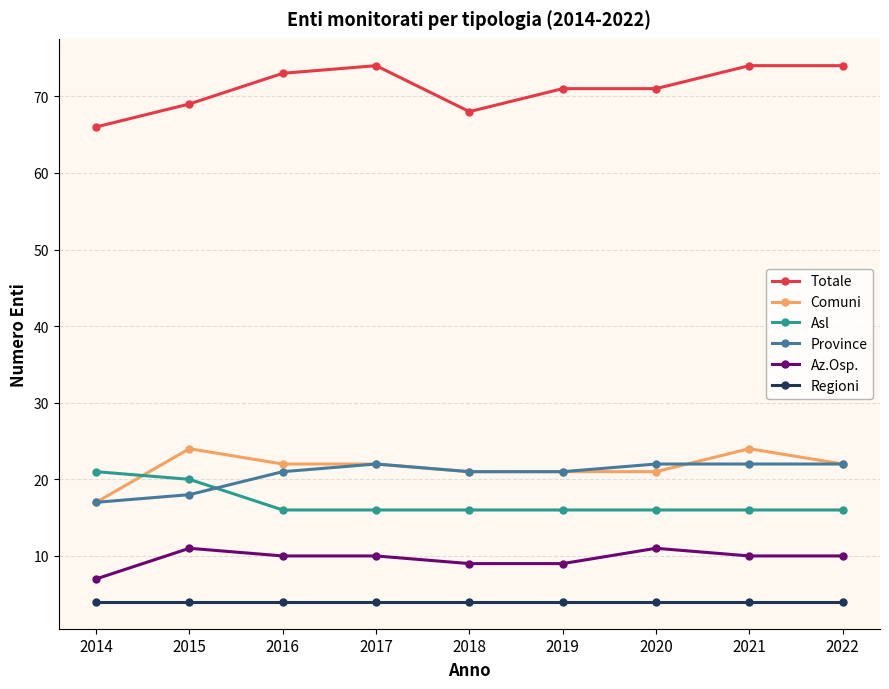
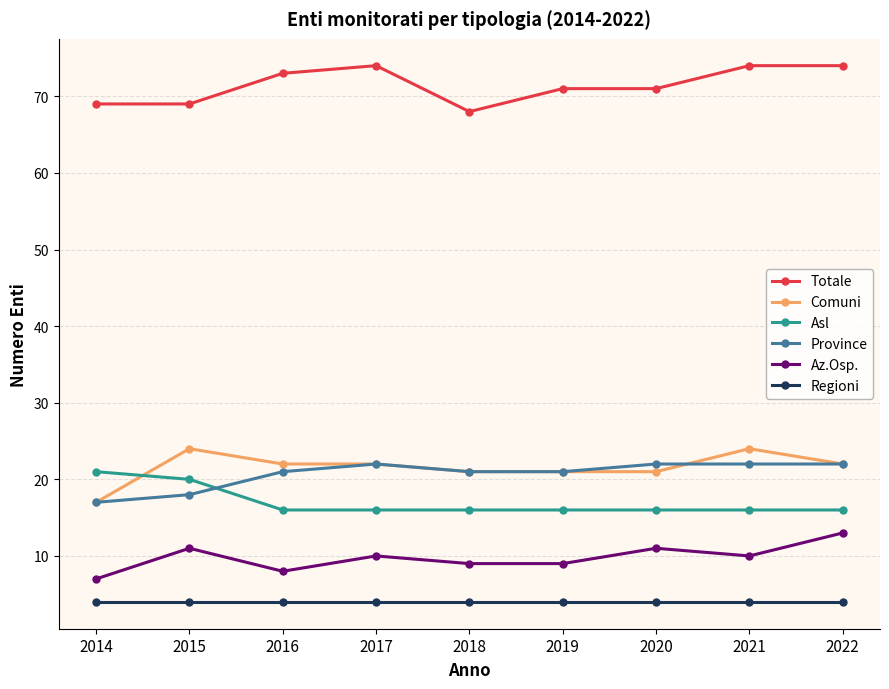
  {
    "Totale": {
-     "2014": 66,
+     "2014": 69,
      "2015": 69,
      "2016": 73,
      "2017": 74,
      "2018": 68,
      "2019": 71,
      "2020": 71,
      "2021": 74,
      "2022": 74
    },
    "Comuni": {
      "2015": 24,
      "2016": 22,
      "2020": 21,
      "2021": 24
    },
    "Az.Osp.": {
      "2014": 7,
      "2015": 11,
-     "2016": 10,
+     "2016": 8,
      "2017": 10,
      "2018": 9,
      "2019": 9,
      "2020": 11,
      "2021": 10,
-     "2022": 10
+     "2022": 13
    },
    "Regioni": {
      "2014": 4,
      "2015": 4,
      "2016": 4,
      "2017": 4,
      "2018": 4,
      "2019": 4,
      "2020": 4,
      "2021": 4,
      "2022": 4
    }
  }
